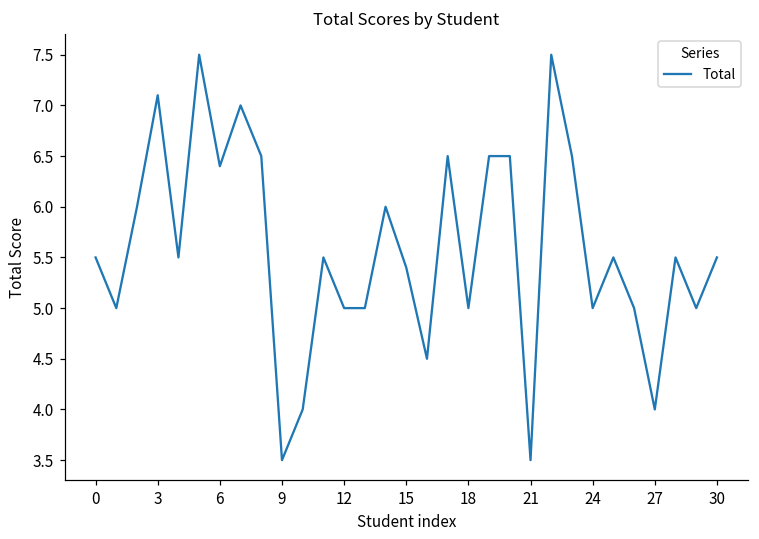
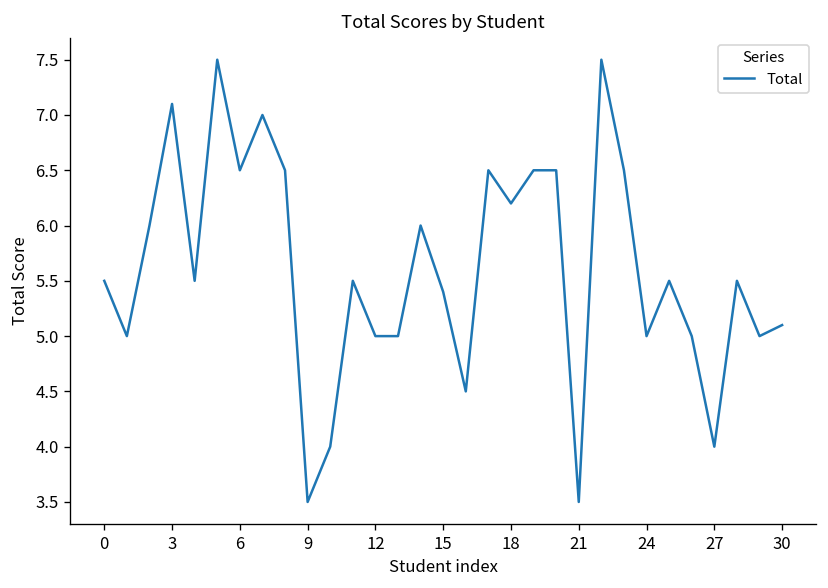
  {
    "0": 5.5,
    "3": 7.1,
-   "6": 6.4,
+   "6": 6.5,
    "9": 3.5,
    "12": 5.0,
    "15": 5.4,
-   "18": 5.0,
+   "18": 6.2,
    "21": 3.5,
    "24": 5.0,
    "27": 4.0,
-   "30": 5.5
+   "30": 5.1
  }
